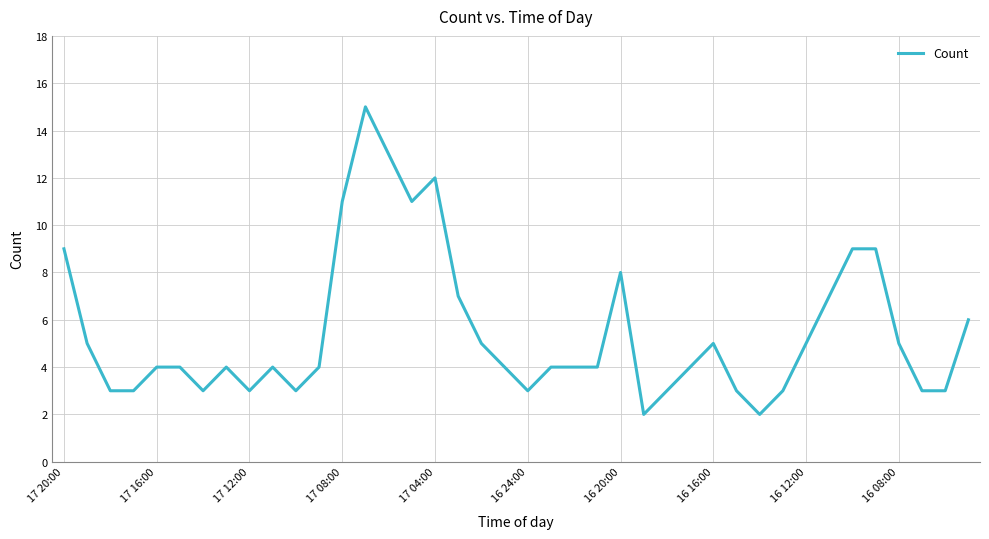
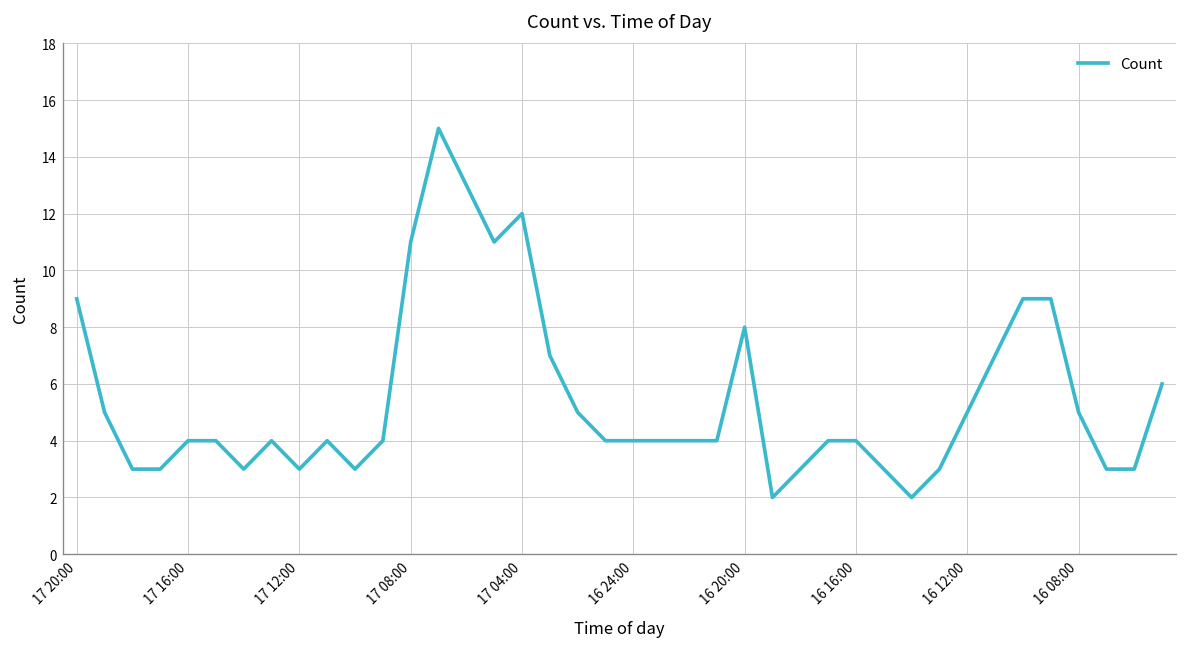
  {
    "17 20:00": 9,
    "17 16:00": 4,
    "17 12:00": 3,
    "17 08:00": 11,
    "17 04:00": 12,
-   "16 24:00": 3,
+   "16 24:00": 4,
    "16 20:00": 8,
-   "16 16:00": 5,
+   "16 16:00": 4,
    "16 12:00": 5,
    "16 08:00": 5
  }
